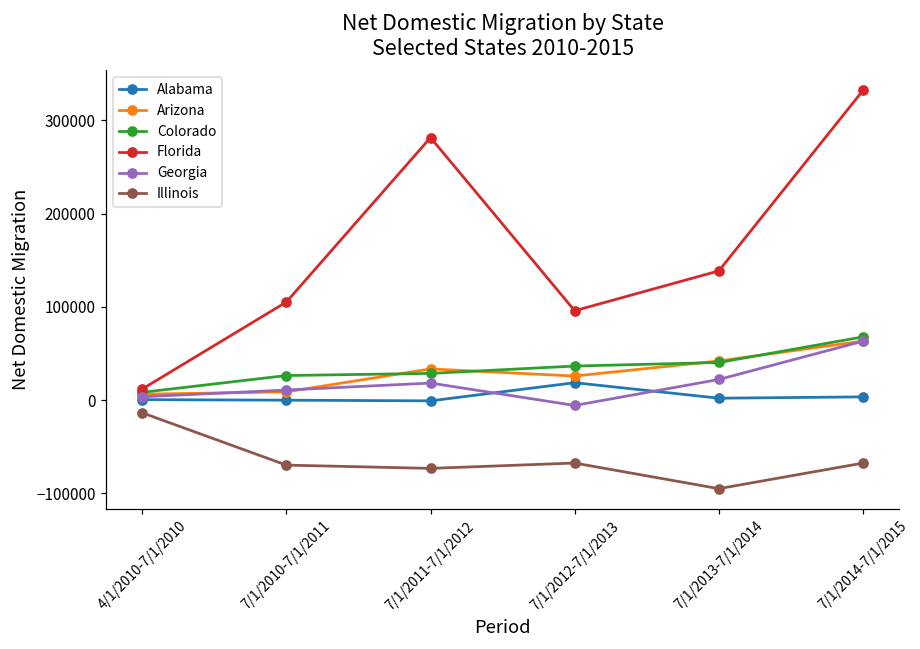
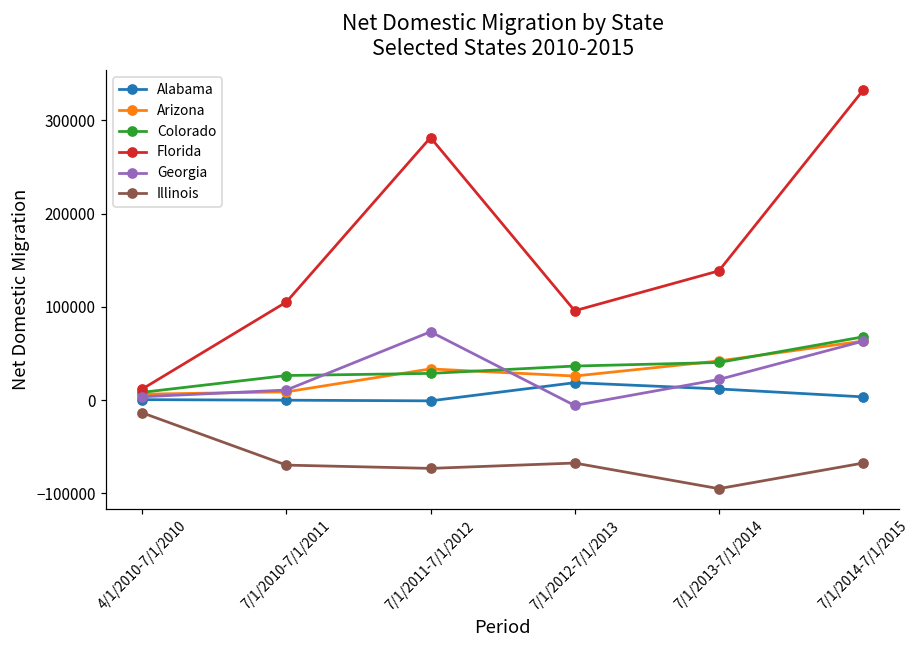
  {
    "Alabama": {
      "4/1/2010-7/1/2010": 0,
      "7/1/2010-7/1/2011": 0,
      "7/1/2011-7/1/2012": 0,
      "7/1/2012-7/1/2013": 20000,
-     "7/1/2013-7/1/2014": 0,
+     "7/1/2013-7/1/2014": 10000,
      "7/1/2014-7/1/2015": 0
    },
    "Arizona": {
      "7/1/2011-7/1/2012": 30000,
      "7/1/2012-7/1/2013": 30000
    },
    "Colorado": {
      "7/1/2010-7/1/2011": 30000,
      "7/1/2011-7/1/2012": 30000,
      "7/1/2012-7/1/2013": 40000,
      "7/1/2014-7/1/2015": 70000
    },
    "Florida": {
      "4/1/2010-7/1/2010": 10000,
      "7/1/2010-7/1/2011": 110000,
      "7/1/2011-7/1/2012": 280000,
      "7/1/2012-7/1/2013": 100000,
      "7/1/2013-7/1/2014": 140000,
      "7/1/2014-7/1/2015": 330000
    },
    "Georgia": {
-     "7/1/2011-7/1/2012": 20000,
+     "7/1/2011-7/1/2012": 70000,
      "7/1/2012-7/1/2013": -10000,
      "7/1/2013-7/1/2014": 20000
    },
    "Illinois": {
      "4/1/2010-7/1/2010": -10000,
      "7/1/2010-7/1/2011": -70000,
      "7/1/2011-7/1/2012": -70000,
      "7/1/2012-7/1/2013": -70000,
      "7/1/2013-7/1/2014": -90000,
      "7/1/2014-7/1/2015": -70000
    }
  }
